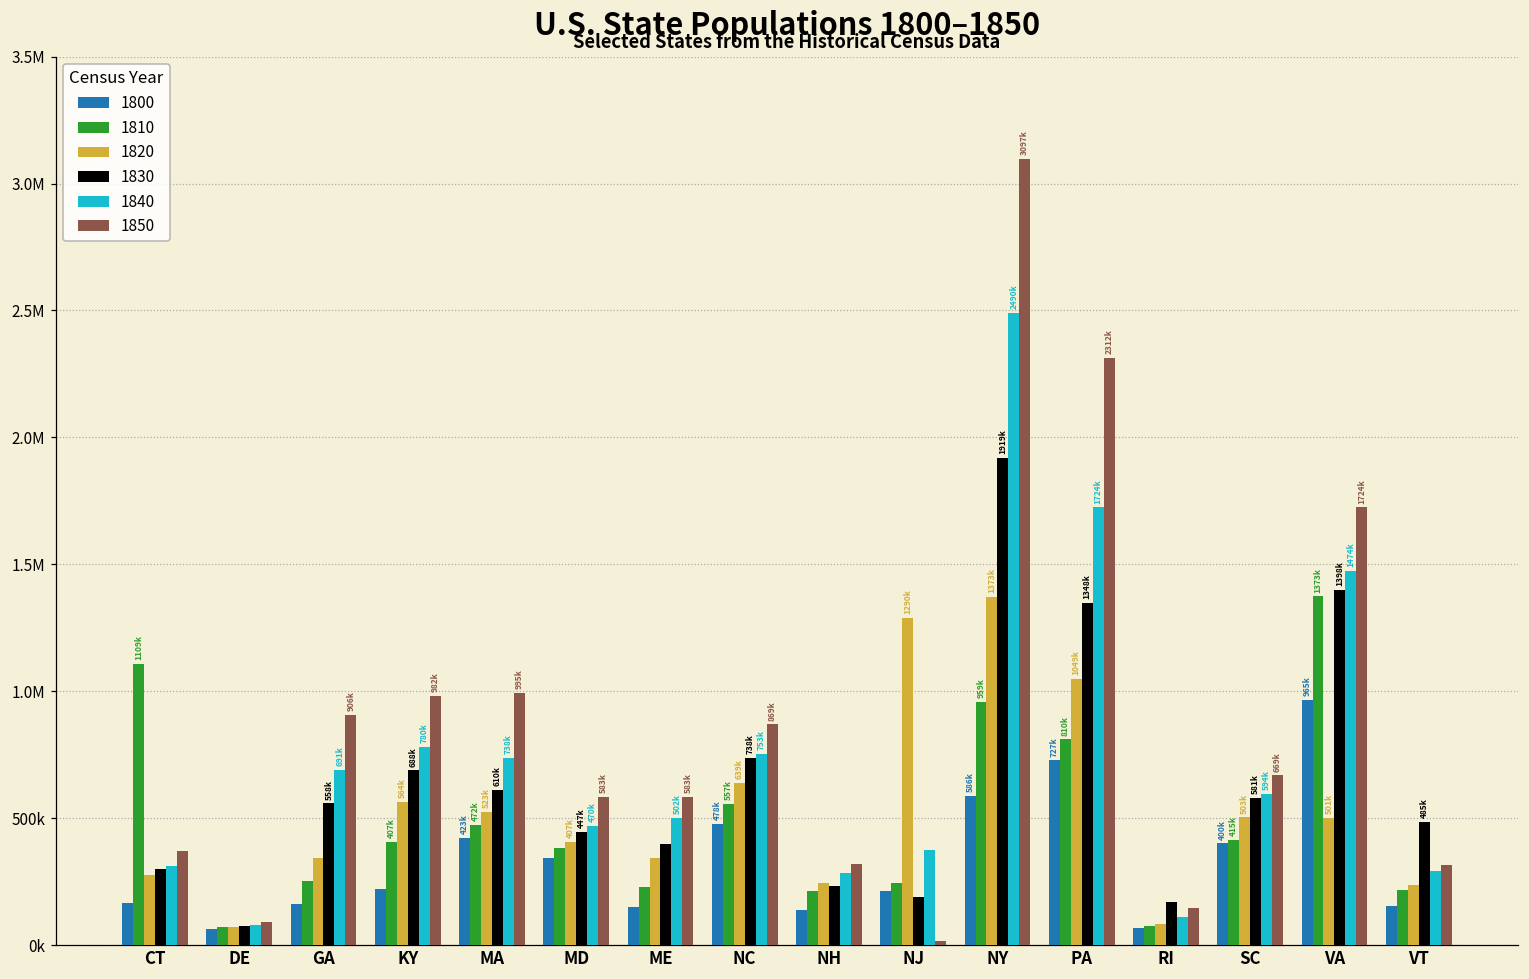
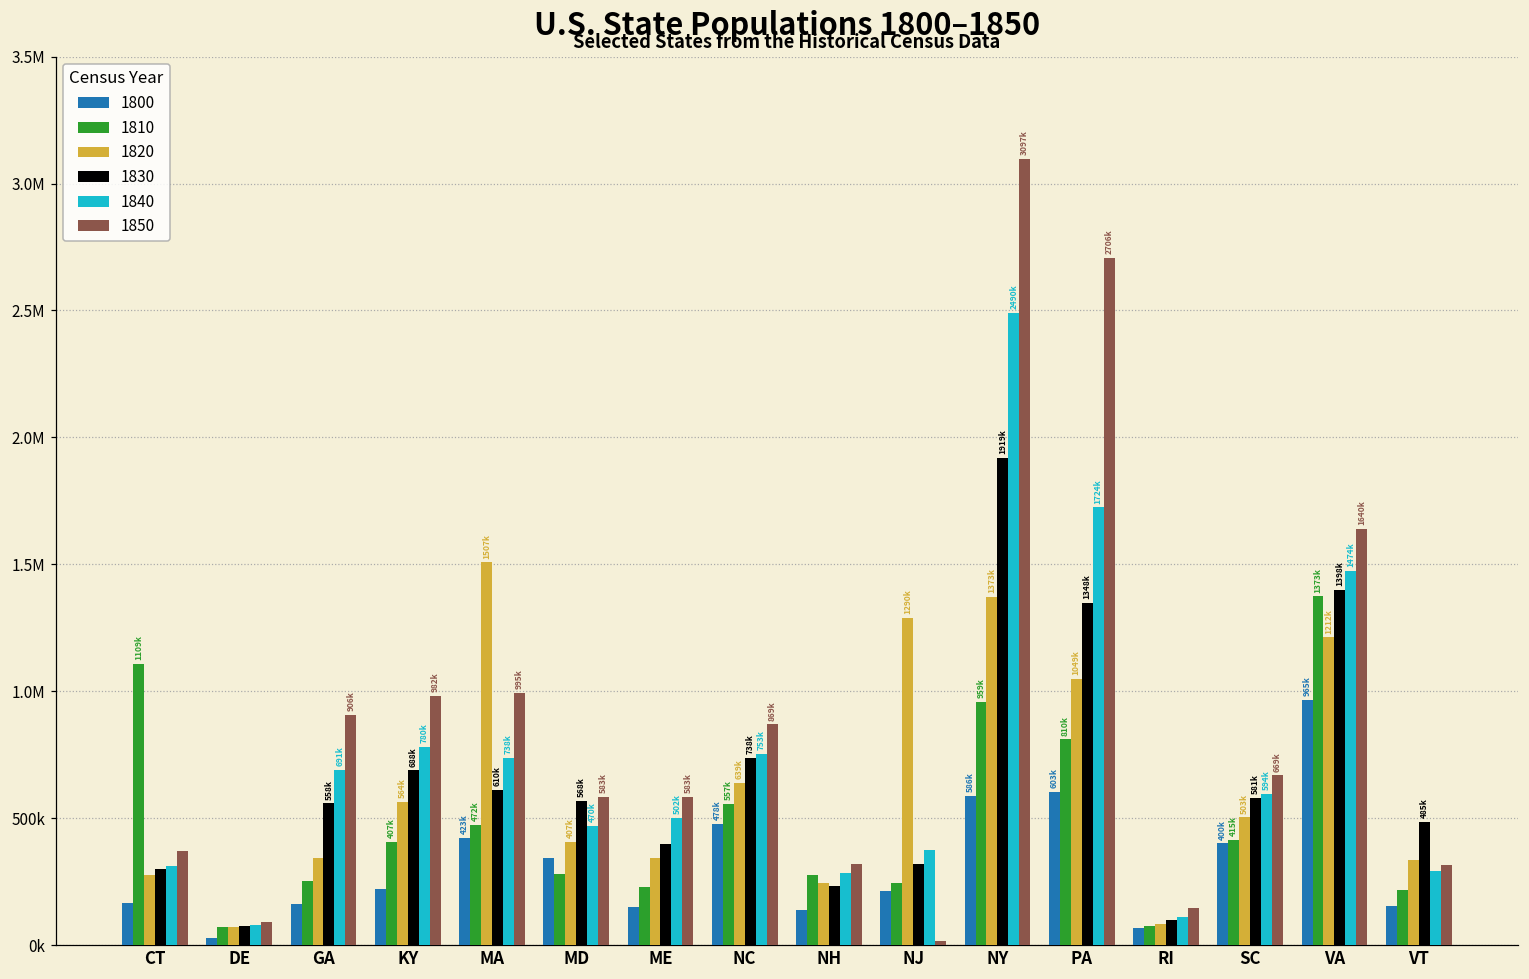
  {
    "1800": {
-     "DE": "60000",
+     "DE": "30000",
      "MA": "423k",
      "NC": "478k",
      "NY": "586k",
-     "PA": "727k",
+     "PA": "603k",
      "SC": "400k",
      "VA": "965k"
    },
    "1810": {
      "DE": "70000",
      "GA": "250000",
-     "MD": "380000",
+     "MD": "280000",
      "ME": "230000",
-     "NH": "210000",
+     "NH": "280000",
      "NJ": "250000",
      "RI": "80000",
      "VT": "220000"
    },
    "1820": {
      "KY": "564k",
-     "MA": "523k",
+     "MA": "1507k",
      "MD": "407k",
      "NC": "639k",
      "NJ": "1290k",
      "NY": "1373k",
      "PA": "1049k",
      "SC": "503k",
-     "VA": "501k",
-     "VT": "240000"
+     "VA": "1212k",
+     "VT": "330000"
    },
    "1830": {
      "GA": "558k",
      "KY": "688k",
      "MA": "610k",
-     "MD": "447k",
+     "MD": "568k",
      "NC": "738k",
-     "NJ": "190000",
+     "NJ": "320000",
      "NY": "1919k",
      "PA": "1348k",
-     "RI": "170000",
+     "RI": "100000",
      "SC": "581k",
      "VA": "1398k",
      "VT": "485k"
    },
    "1840": {
      "GA": "691k",
      "KY": "780k",
      "MA": "738k",
      "MD": "470k",
      "ME": "502k",
      "NC": "753k",
      "NY": "2490k",
      "PA": "1724k",
      "SC": "594k",
      "VA": "1474k"
    },
    "1850": {
      "GA": "906k",
      "KY": "982k",
      "MA": "995k",
      "MD": "583k",
      "ME": "583k",
      "NC": "869k",
      "NY": "3097k",
-     "PA": "2312k",
+     "PA": "2706k",
      "SC": "669k",
-     "VA": "1724k"
+     "VA": "1640k"
    }
  }
